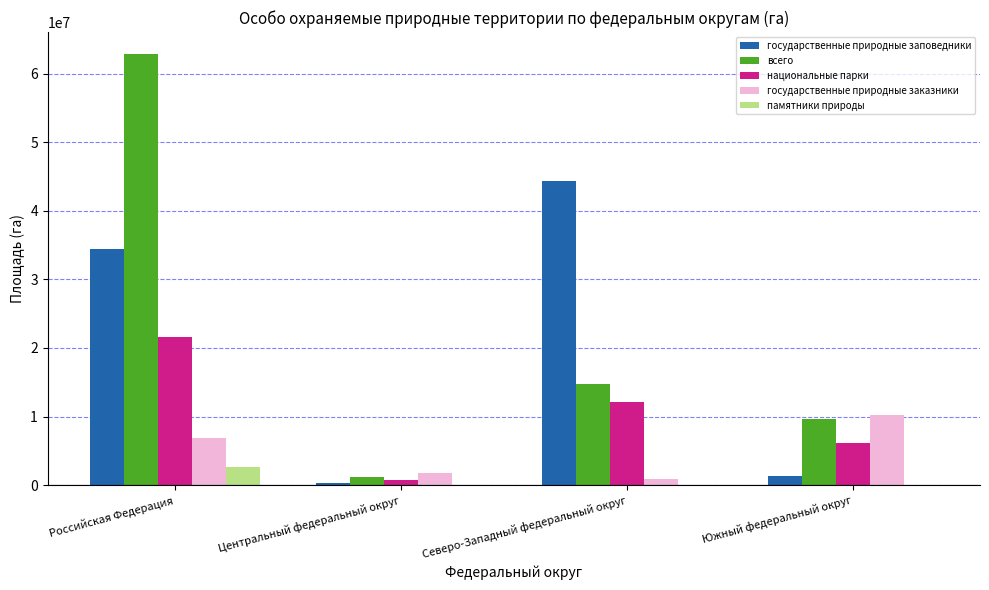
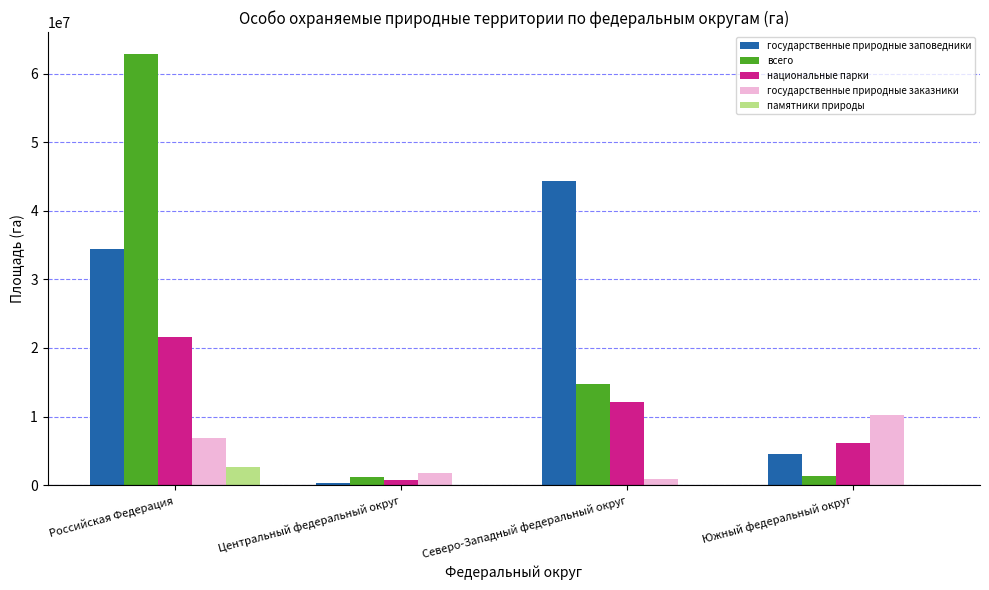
  {
    "государственные природные заповедники": {
      "Российская Федерация": 34000000,
      "Северо-Западный федеральный округ": 44000000,
-     "Южный федеральный округ": 1000000
+     "Южный федеральный округ": 4000000
    },
    "всего": {
      "Российская Федерация": 63000000,
      "Центральный федеральный округ": 1000000,
      "Северо-Западный федеральный округ": 15000000,
-     "Южный федеральный округ": 10000000
+     "Южный федеральный округ": 1000000
    },
    "национальные парки": {
      "Российская Федерация": 22000000,
      "Центральный федеральный округ": 1000000,
      "Северо-Западный федеральный округ": 12000000,
      "Южный федеральный округ": 6000000
    },
    "государственные природные заказники": {
      "Российская Федерация": 7000000,
      "Центральный федеральный округ": 2000000,
      "Северо-Западный федеральный округ": 1000000,
      "Южный федеральный округ": 10000000
    },
    "памятники природы": {
      "Российская Федерация": 3000000
    }
  }
